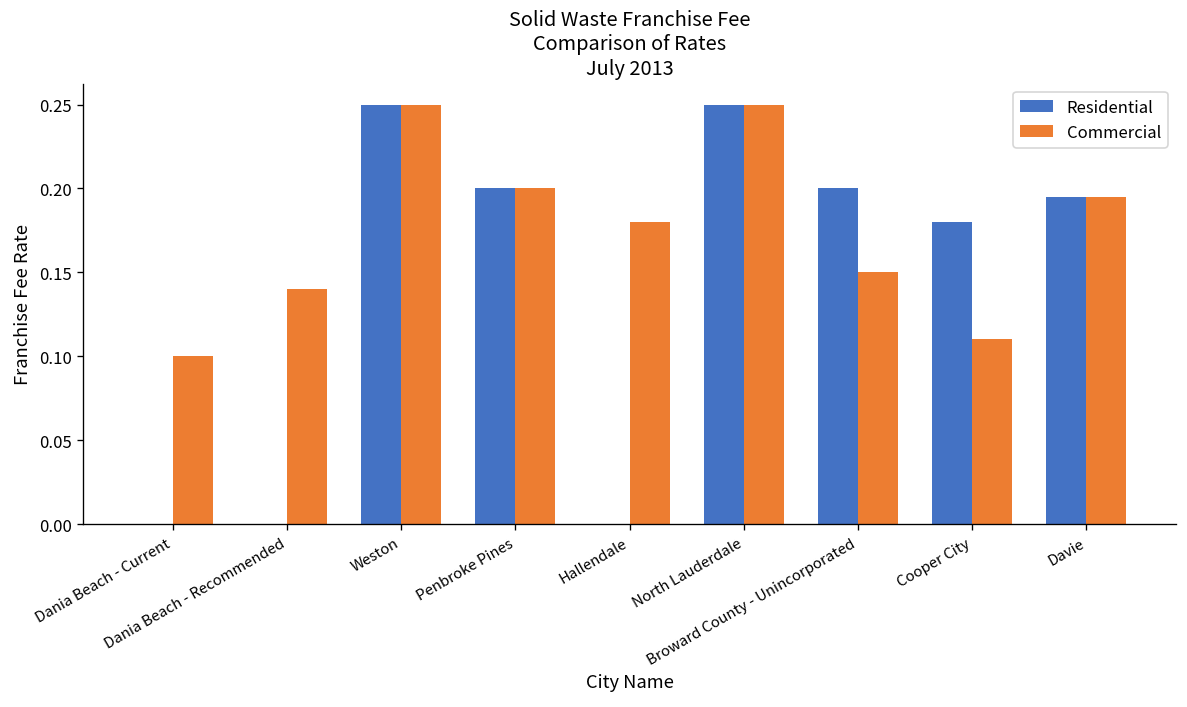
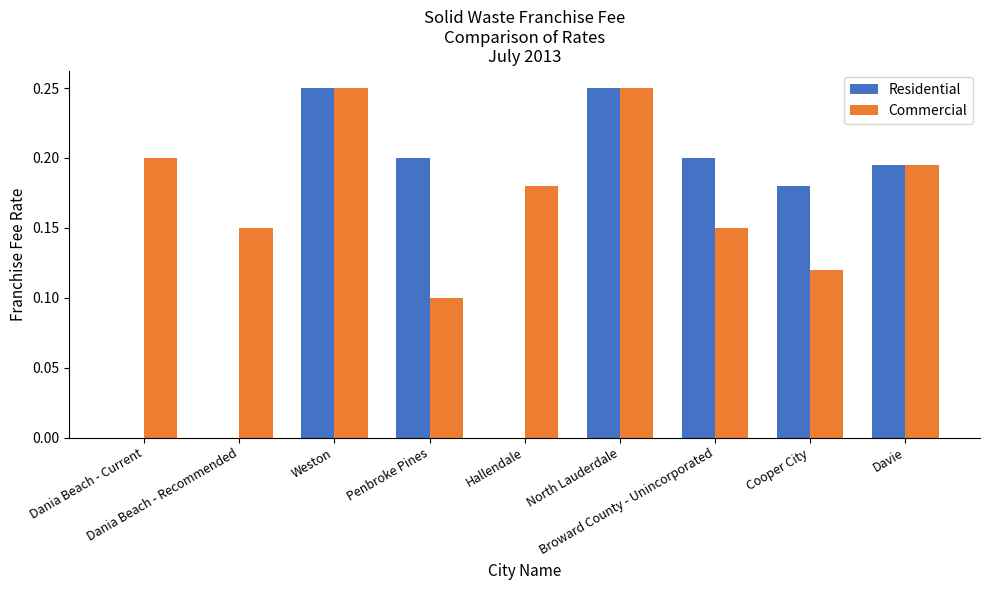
  {
    "Residential": {
      "Dania Beach - Current": 0.00,
      "Dania Beach - Recommended": 0.00,
      "Weston": 0.25,
      "Penbroke Pines": 0.20,
      "Hallendale": 0.00,
      "North Lauderdale": 0.25,
      "Broward County - Unincorporated": 0.20,
      "Cooper City": 0.18,
      "Davie": 0.195
    },
    "Commercial": {
-     "Dania Beach - Current": 0.1,
-     "Dania Beach - Recommended": 0.14,
+     "Dania Beach - Current": 0.2,
+     "Dania Beach - Recommended": 0.15,
      "Weston": 0.25,
-     "Penbroke Pines": 0.2,
+     "Penbroke Pines": 0.1,
      "Hallendale": 0.18,
      "North Lauderdale": 0.25,
      "Broward County - Unincorporated": 0.15,
-     "Cooper City": 0.11,
+     "Cooper City": 0.12,
      "Davie": 0.195
    }
  }
